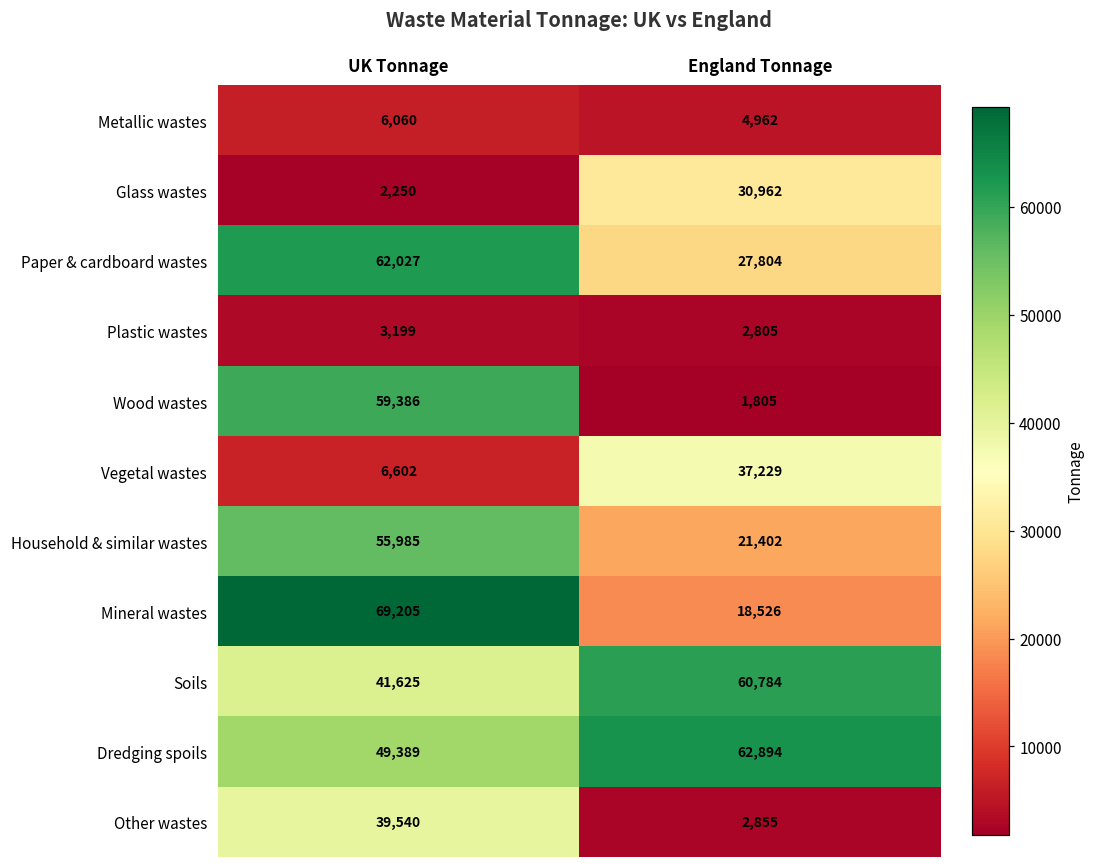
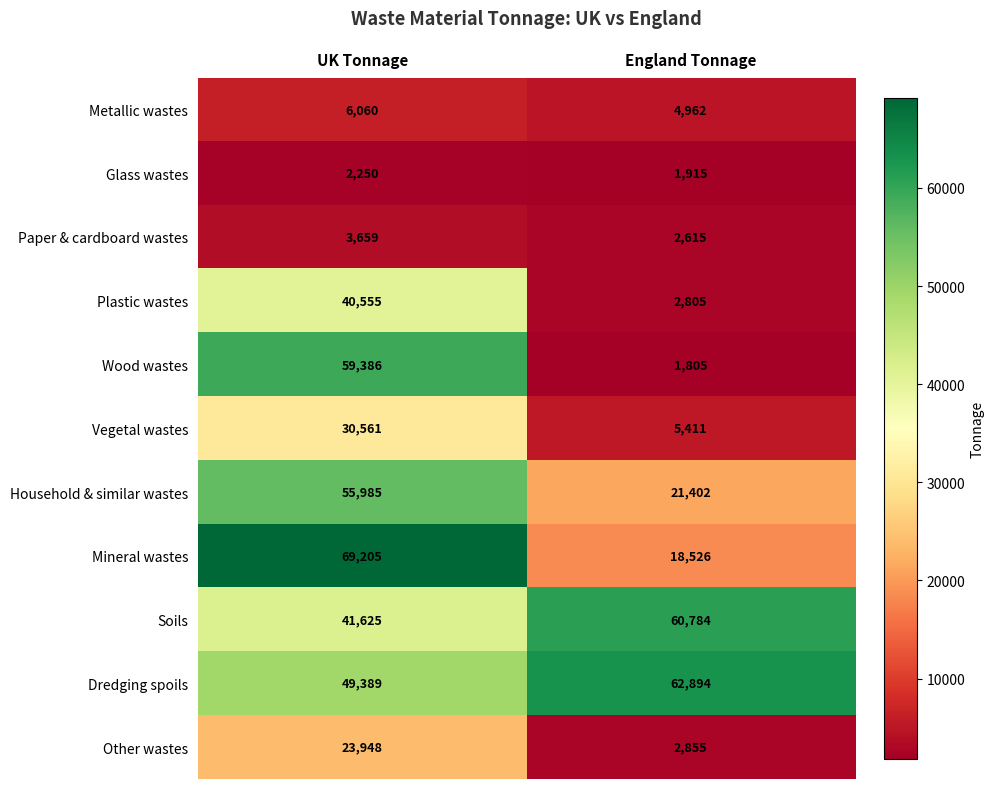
  {
    "Metallic wastes": {
      "UK Tonnage": "6,060",
      "England Tonnage": "4,962"
    },
    "Glass wastes": {
      "UK Tonnage": "2,250",
-     "England Tonnage": "30,962"
+     "England Tonnage": "1,915"
    },
    "Paper & cardboard wastes": {
-     "UK Tonnage": "62,027",
-     "England Tonnage": "27,804"
+     "UK Tonnage": "3,659",
+     "England Tonnage": "2,615"
    },
    "Plastic wastes": {
-     "UK Tonnage": "3,199",
+     "UK Tonnage": "40,555",
      "England Tonnage": "2,805"
    },
    "Wood wastes": {
      "UK Tonnage": "59,386",
      "England Tonnage": "1,805"
    },
    "Vegetal wastes": {
-     "UK Tonnage": "6,602",
-     "England Tonnage": "37,229"
+     "UK Tonnage": "30,561",
+     "England Tonnage": "5,411"
    },
    "Household & similar wastes": {
      "UK Tonnage": "55,985",
      "England Tonnage": "21,402"
    },
    "Mineral wastes": {
      "UK Tonnage": "69,205",
      "England Tonnage": "18,526"
    },
    "Soils": {
      "UK Tonnage": "41,625",
      "England Tonnage": "60,784"
    },
    "Dredging spoils": {
      "UK Tonnage": "49,389",
      "England Tonnage": "62,894"
    },
    "Other wastes": {
-     "UK Tonnage": "39,540",
+     "UK Tonnage": "23,948",
      "England Tonnage": "2,855"
    }
  }
